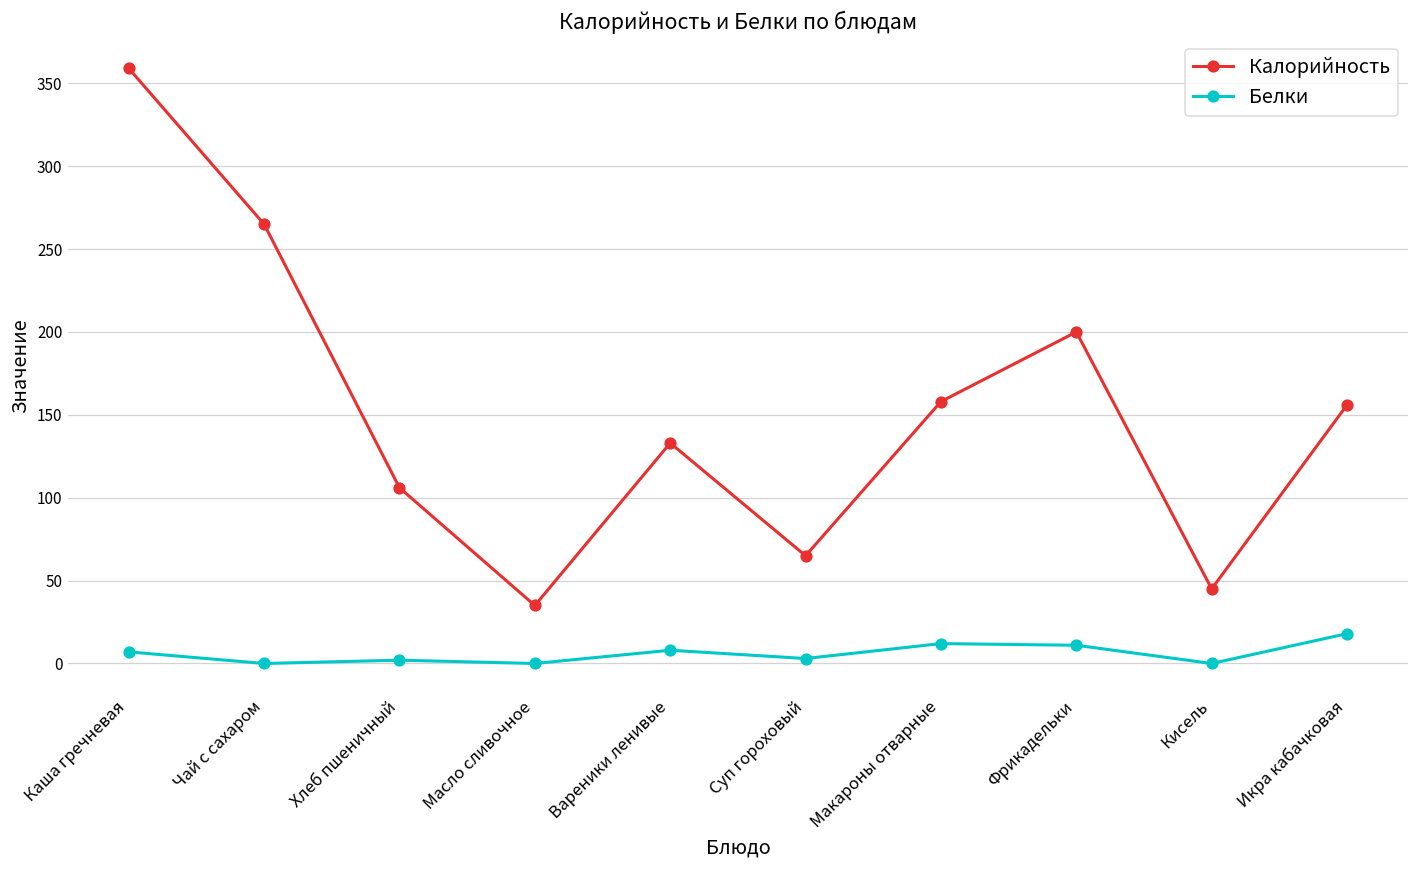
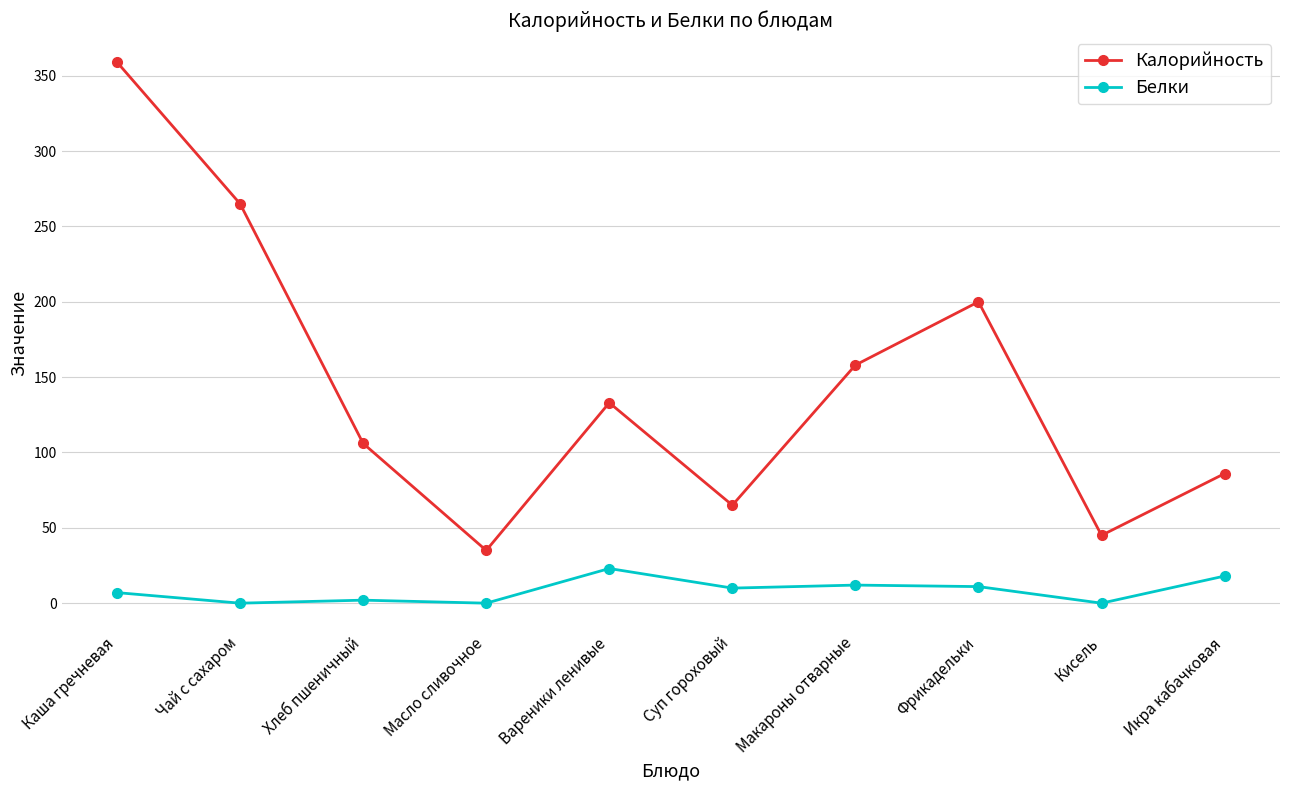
  {
    "Калорийность": {
      "Каша гречневая": 359,
      "Чай с сахаром": 265,
      "Хлеб пшеничный": 106,
      "Масло сливочное": 35,
      "Вареники ленивые": 133,
      "Суп гороховый": 65,
      "Макароны отварные": 158,
      "Фрикадельки": 200,
      "Кисель": 45,
-     "Икра кабачковая": 156
+     "Икра кабачковая": 86
    },
    "Белки": {
      "Каша гречневая": 7,
      "Чай с сахаром": 0,
      "Хлеб пшеничный": 2,
      "Масло сливочное": 0,
-     "Вареники ленивые": 8,
-     "Суп гороховый": 3,
+     "Вареники ленивые": 23,
+     "Суп гороховый": 10,
      "Макароны отварные": 12,
      "Фрикадельки": 11,
      "Кисель": 0,
      "Икра кабачковая": 18
    }
  }
